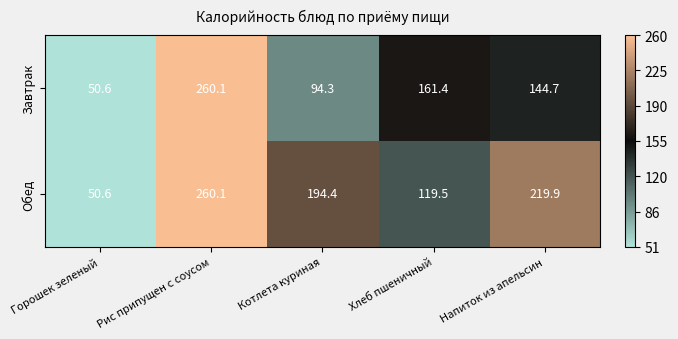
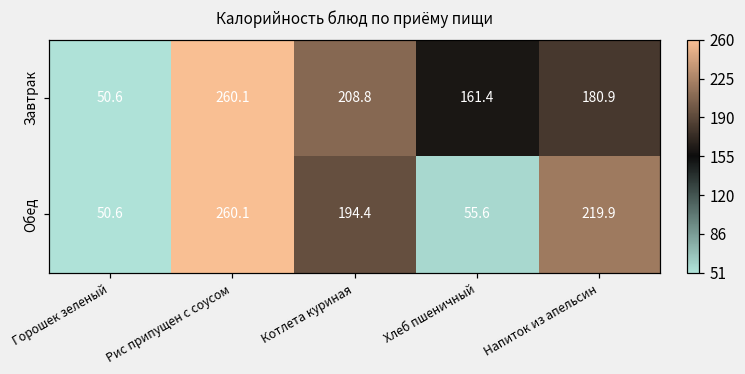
  {
    "Завтрак": {
      "Горошек зеленый": 50.6,
      "Рис припущен с соусом": 260.1,
-     "Котлета куриная": 94.3,
+     "Котлета куриная": 208.8,
      "Хлеб пшеничный": 161.4,
-     "Напиток из апельсин": 144.7
+     "Напиток из апельсин": 180.9
    },
    "Обед": {
      "Горошек зеленый": 50.6,
      "Рис припущен с соусом": 260.1,
      "Котлета куриная": 194.4,
-     "Хлеб пшеничный": 119.5,
+     "Хлеб пшеничный": 55.6,
      "Напиток из апельсин": 219.9
    }
  }
